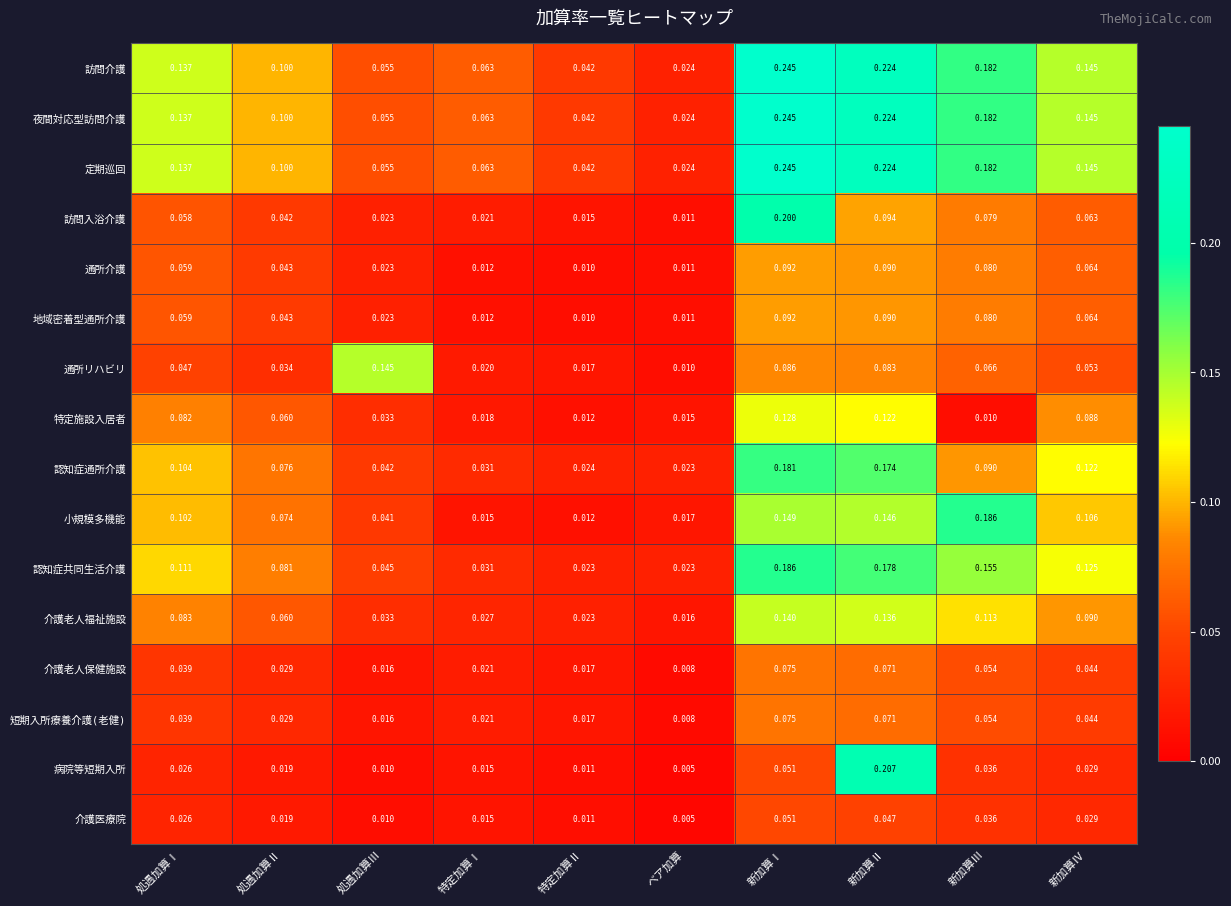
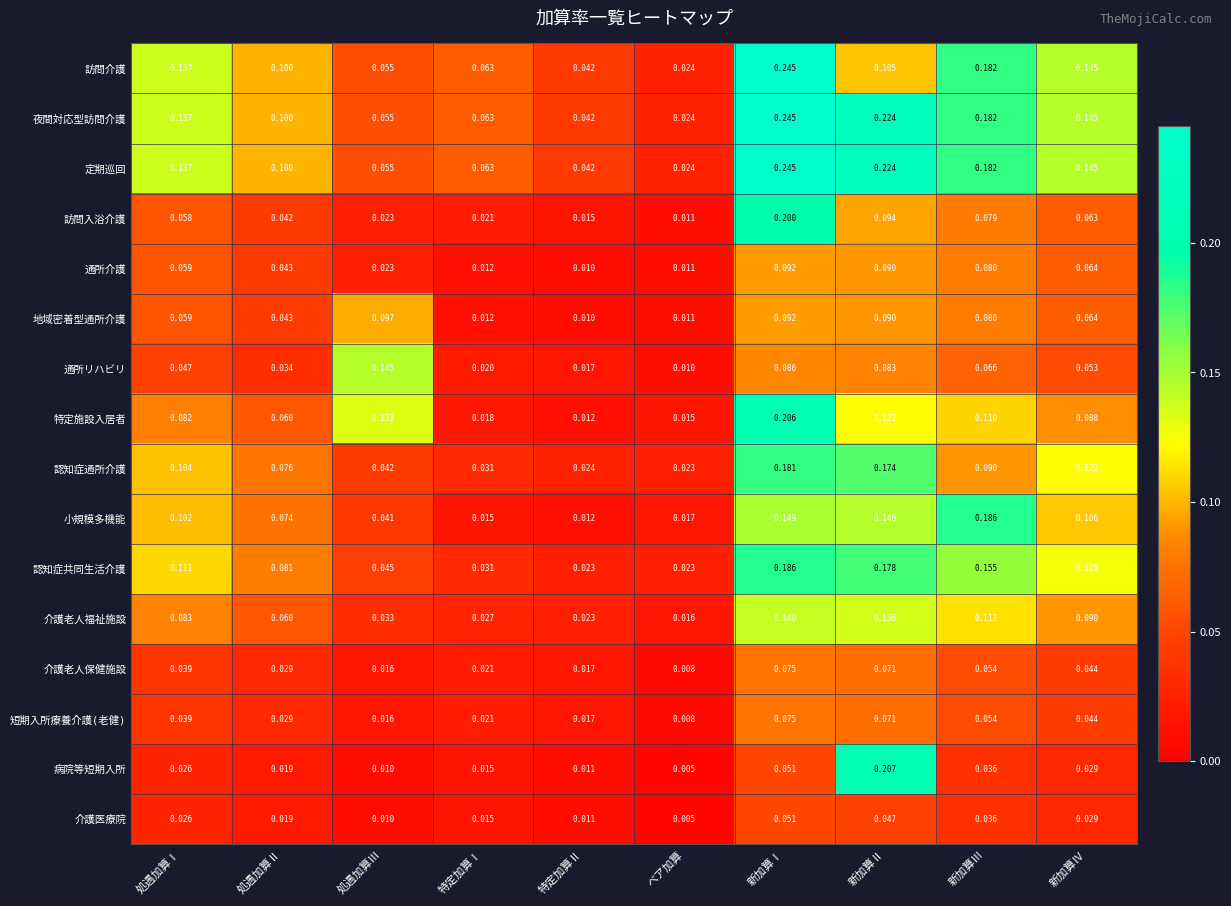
  {
    "訪問介護": {
      "処遇加算Ⅰ": 0.137,
      "処遇加算Ⅱ": 0.100,
      "処遇加算Ⅲ": 0.055,
      "特定加算Ⅰ": 0.063,
      "特定加算Ⅱ": 0.042,
      "ベア加算": 0.024,
      "新加算Ⅰ": 0.245,
-     "新加算Ⅱ": 0.224,
+     "新加算Ⅱ": 0.105,
      "新加算Ⅲ": 0.182,
      "新加算Ⅳ": 0.145
    },
    "夜間対応型訪問介護": {
      "処遇加算Ⅰ": 0.137,
      "処遇加算Ⅱ": 0.100,
      "処遇加算Ⅲ": 0.055,
      "特定加算Ⅰ": 0.063,
      "特定加算Ⅱ": 0.042,
      "ベア加算": 0.024,
      "新加算Ⅰ": 0.245,
      "新加算Ⅱ": 0.224,
      "新加算Ⅲ": 0.182,
      "新加算Ⅳ": 0.145
    },
    "定期巡回": {
      "処遇加算Ⅰ": 0.137,
      "処遇加算Ⅱ": 0.100,
      "処遇加算Ⅲ": 0.055,
      "特定加算Ⅰ": 0.063,
      "特定加算Ⅱ": 0.042,
      "ベア加算": 0.024,
      "新加算Ⅰ": 0.245,
      "新加算Ⅱ": 0.224,
      "新加算Ⅲ": 0.182,
      "新加算Ⅳ": 0.145
    },
    "訪問入浴介護": {
      "処遇加算Ⅰ": 0.058,
      "処遇加算Ⅱ": 0.042,
      "処遇加算Ⅲ": 0.023,
      "特定加算Ⅰ": 0.021,
      "特定加算Ⅱ": 0.015,
      "ベア加算": 0.011,
      "新加算Ⅰ": 0.200,
      "新加算Ⅱ": 0.094,
      "新加算Ⅲ": 0.079,
      "新加算Ⅳ": 0.063
    },
    "通所介護": {
      "処遇加算Ⅰ": 0.059,
      "処遇加算Ⅱ": 0.043,
      "処遇加算Ⅲ": 0.023,
      "特定加算Ⅰ": 0.012,
      "特定加算Ⅱ": 0.010,
      "ベア加算": 0.011,
      "新加算Ⅰ": 0.092,
      "新加算Ⅱ": 0.090,
      "新加算Ⅲ": 0.080,
      "新加算Ⅳ": 0.064
    },
    "地域密着型通所介護": {
      "処遇加算Ⅰ": 0.059,
      "処遇加算Ⅱ": 0.043,
-     "処遇加算Ⅲ": 0.023,
+     "処遇加算Ⅲ": 0.097,
      "特定加算Ⅰ": 0.012,
      "特定加算Ⅱ": 0.010,
      "ベア加算": 0.011,
      "新加算Ⅰ": 0.092,
      "新加算Ⅱ": 0.090,
      "新加算Ⅲ": 0.080,
      "新加算Ⅳ": 0.064
    },
    "通所リハビリ": {
      "処遇加算Ⅰ": 0.047,
      "処遇加算Ⅱ": 0.034,
      "処遇加算Ⅲ": 0.145,
      "特定加算Ⅰ": 0.020,
      "特定加算Ⅱ": 0.017,
      "ベア加算": 0.010,
      "新加算Ⅰ": 0.086,
      "新加算Ⅱ": 0.083,
      "新加算Ⅲ": 0.066,
      "新加算Ⅳ": 0.053
    },
    "特定施設入居者": {
      "処遇加算Ⅰ": 0.082,
      "処遇加算Ⅱ": 0.060,
-     "処遇加算Ⅲ": 0.033,
+     "処遇加算Ⅲ": 0.133,
      "特定加算Ⅰ": 0.018,
      "特定加算Ⅱ": 0.012,
      "ベア加算": 0.015,
-     "新加算Ⅰ": 0.128,
+     "新加算Ⅰ": 0.206,
      "新加算Ⅱ": 0.122,
-     "新加算Ⅲ": 0.010,
+     "新加算Ⅲ": 0.110,
      "新加算Ⅳ": 0.088
    },
    "認知症通所介護": {
      "処遇加算Ⅰ": 0.104,
      "処遇加算Ⅱ": 0.076,
      "処遇加算Ⅲ": 0.042,
      "特定加算Ⅰ": 0.031,
      "特定加算Ⅱ": 0.024,
      "ベア加算": 0.023,
      "新加算Ⅰ": 0.181,
      "新加算Ⅱ": 0.174,
      "新加算Ⅲ": 0.090,
      "新加算Ⅳ": 0.122
    },
    "小規模多機能": {
      "処遇加算Ⅰ": 0.102,
      "処遇加算Ⅱ": 0.074,
      "処遇加算Ⅲ": 0.041,
      "特定加算Ⅰ": 0.015,
      "特定加算Ⅱ": 0.012,
      "ベア加算": 0.017,
      "新加算Ⅰ": 0.149,
      "新加算Ⅱ": 0.146,
      "新加算Ⅲ": 0.186,
      "新加算Ⅳ": 0.106
    },
    "認知症共同生活介護": {
      "処遇加算Ⅰ": 0.111,
      "処遇加算Ⅱ": 0.081,
      "処遇加算Ⅲ": 0.045,
      "特定加算Ⅰ": 0.031,
      "特定加算Ⅱ": 0.023,
      "ベア加算": 0.023,
      "新加算Ⅰ": 0.186,
      "新加算Ⅱ": 0.178,
      "新加算Ⅲ": 0.155,
      "新加算Ⅳ": 0.125
    },
    "介護老人福祉施設": {
      "処遇加算Ⅰ": 0.083,
      "処遇加算Ⅱ": 0.060,
      "処遇加算Ⅲ": 0.033,
      "特定加算Ⅰ": 0.027,
      "特定加算Ⅱ": 0.023,
      "ベア加算": 0.016,
      "新加算Ⅰ": 0.140,
      "新加算Ⅱ": 0.136,
      "新加算Ⅲ": 0.113,
      "新加算Ⅳ": 0.090
    },
    "介護老人保健施設": {
      "処遇加算Ⅰ": 0.039,
      "処遇加算Ⅱ": 0.029,
      "処遇加算Ⅲ": 0.016,
      "特定加算Ⅰ": 0.021,
      "特定加算Ⅱ": 0.017,
      "ベア加算": 0.008,
      "新加算Ⅰ": 0.075,
      "新加算Ⅱ": 0.071,
      "新加算Ⅲ": 0.054,
      "新加算Ⅳ": 0.044
    },
    "短期入所療養介護(老健)": {
      "処遇加算Ⅰ": 0.039,
      "処遇加算Ⅱ": 0.029,
      "処遇加算Ⅲ": 0.016,
      "特定加算Ⅰ": 0.021,
      "特定加算Ⅱ": 0.017,
      "ベア加算": 0.008,
      "新加算Ⅰ": 0.075,
      "新加算Ⅱ": 0.071,
      "新加算Ⅲ": 0.054,
      "新加算Ⅳ": 0.044
    },
    "病院等短期入所": {
      "処遇加算Ⅰ": 0.026,
      "処遇加算Ⅱ": 0.019,
      "処遇加算Ⅲ": 0.010,
      "特定加算Ⅰ": 0.015,
      "特定加算Ⅱ": 0.011,
      "ベア加算": 0.005,
      "新加算Ⅰ": 0.051,
      "新加算Ⅱ": 0.207,
      "新加算Ⅲ": 0.036,
      "新加算Ⅳ": 0.029
    },
    "介護医療院": {
      "処遇加算Ⅰ": 0.026,
      "処遇加算Ⅱ": 0.019,
      "処遇加算Ⅲ": 0.010,
      "特定加算Ⅰ": 0.015,
      "特定加算Ⅱ": 0.011,
      "ベア加算": 0.005,
      "新加算Ⅰ": 0.051,
      "新加算Ⅱ": 0.047,
      "新加算Ⅲ": 0.036,
      "新加算Ⅳ": 0.029
    }
  }
